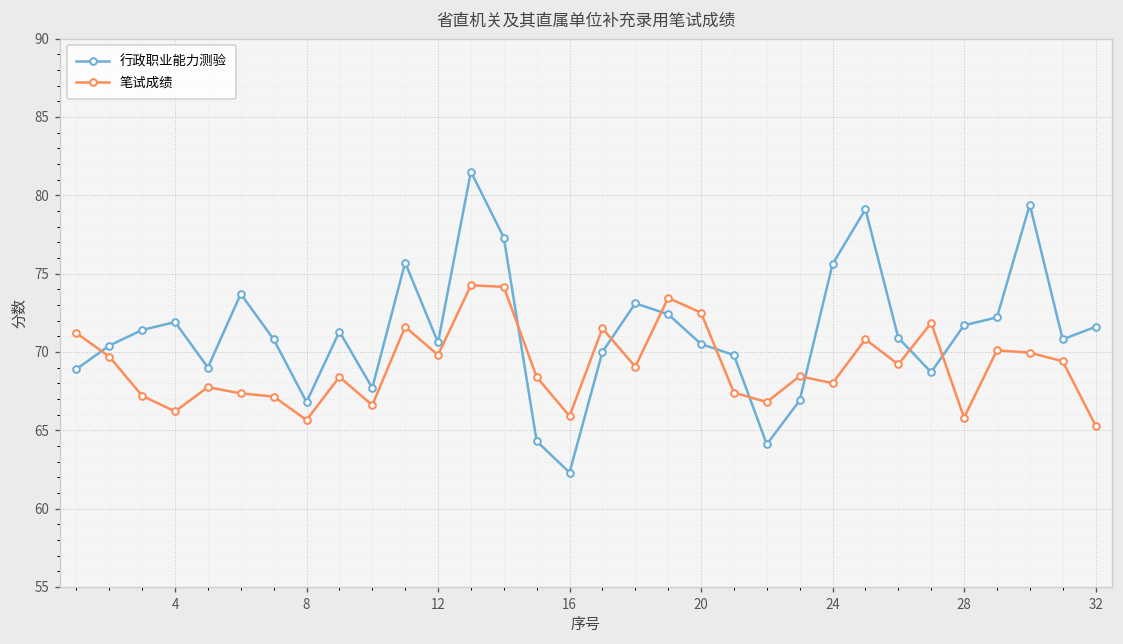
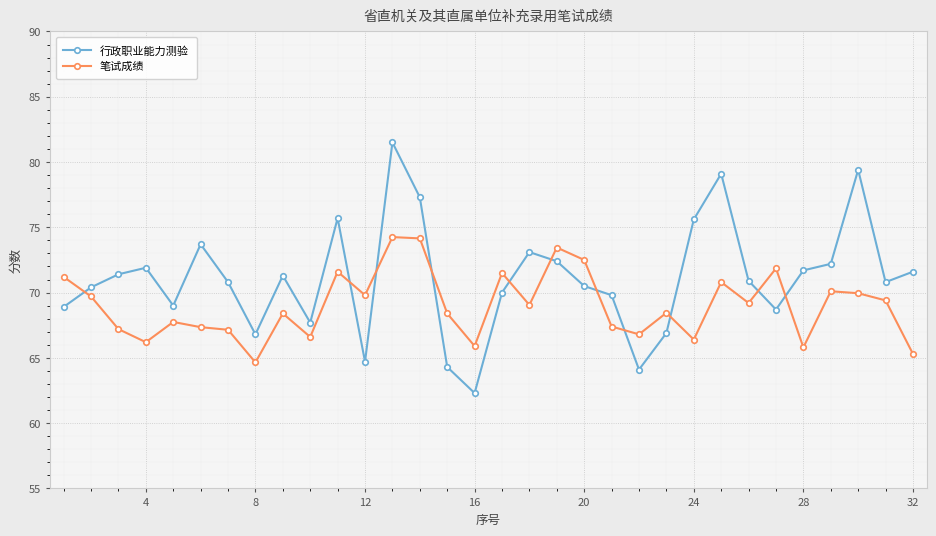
  {
    "行政职业能力测验": {
      "4": 71.9,
      "8": 66.8,
-     "12": 70.6,
+     "12": 64.7,
      "16": 62.3,
      "20": 70.5,
      "24": 75.6,
      "28": 71.7,
      "32": 71.6
    },
    "笔试成绩": {
      "4": 66.2,
-     "8": 65.7,
+     "8": 64.7,
      "12": 69.8,
      "16": 65.9,
      "20": 72.5,
-     "24": 68.0,
+     "24": 66.4,
      "28": 65.8,
      "32": 65.3
    }
  }
